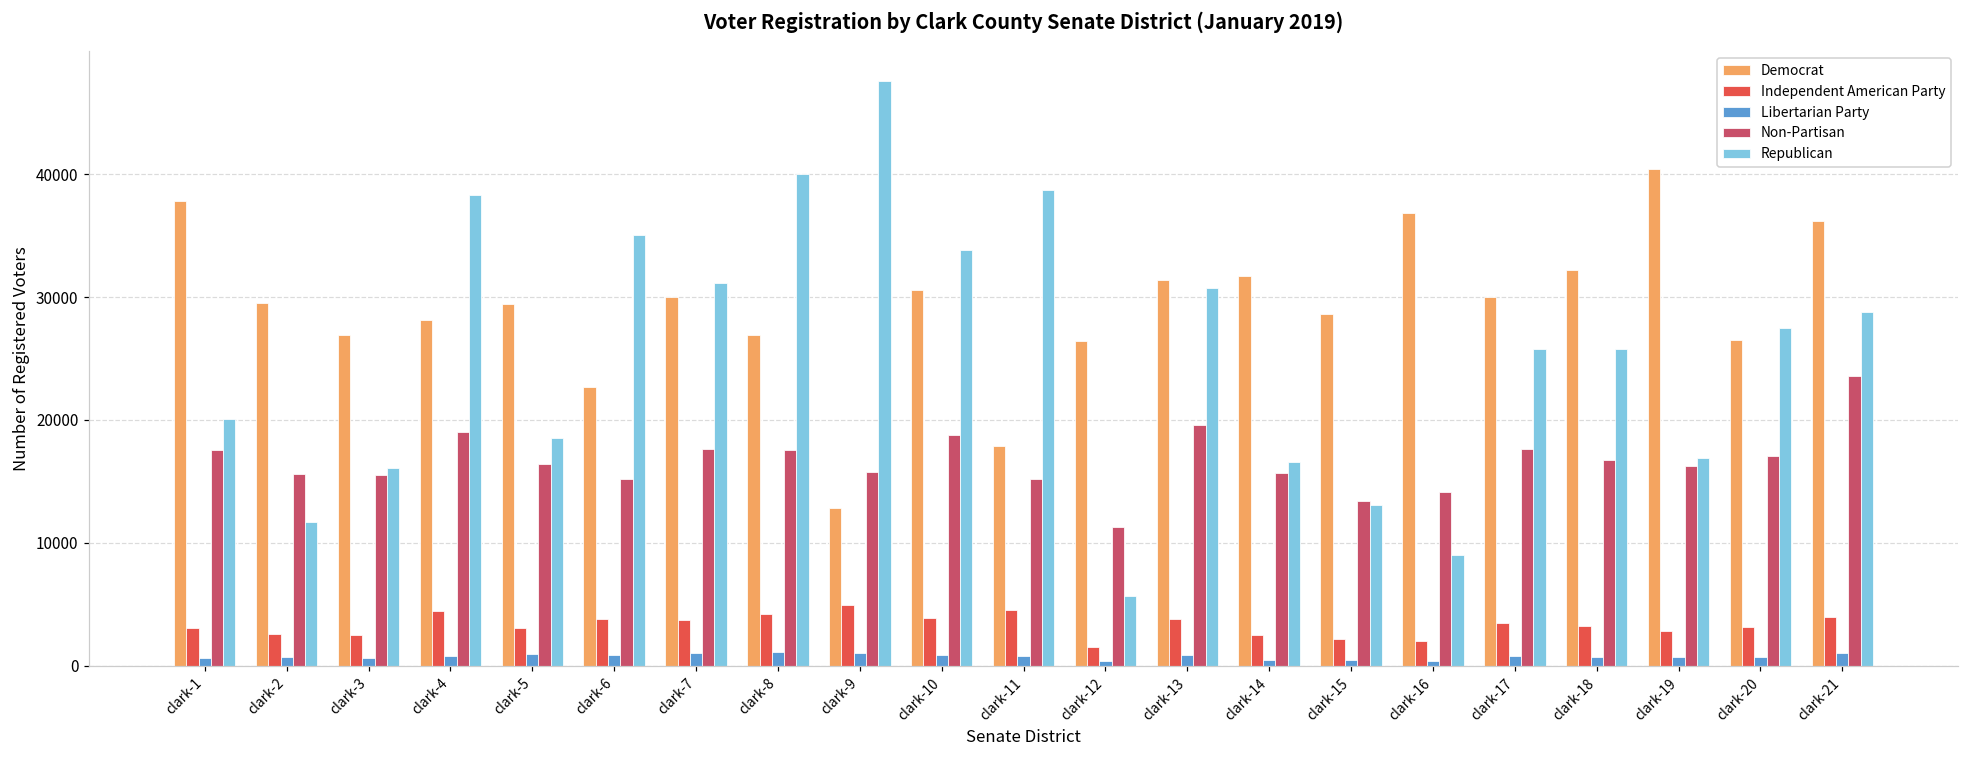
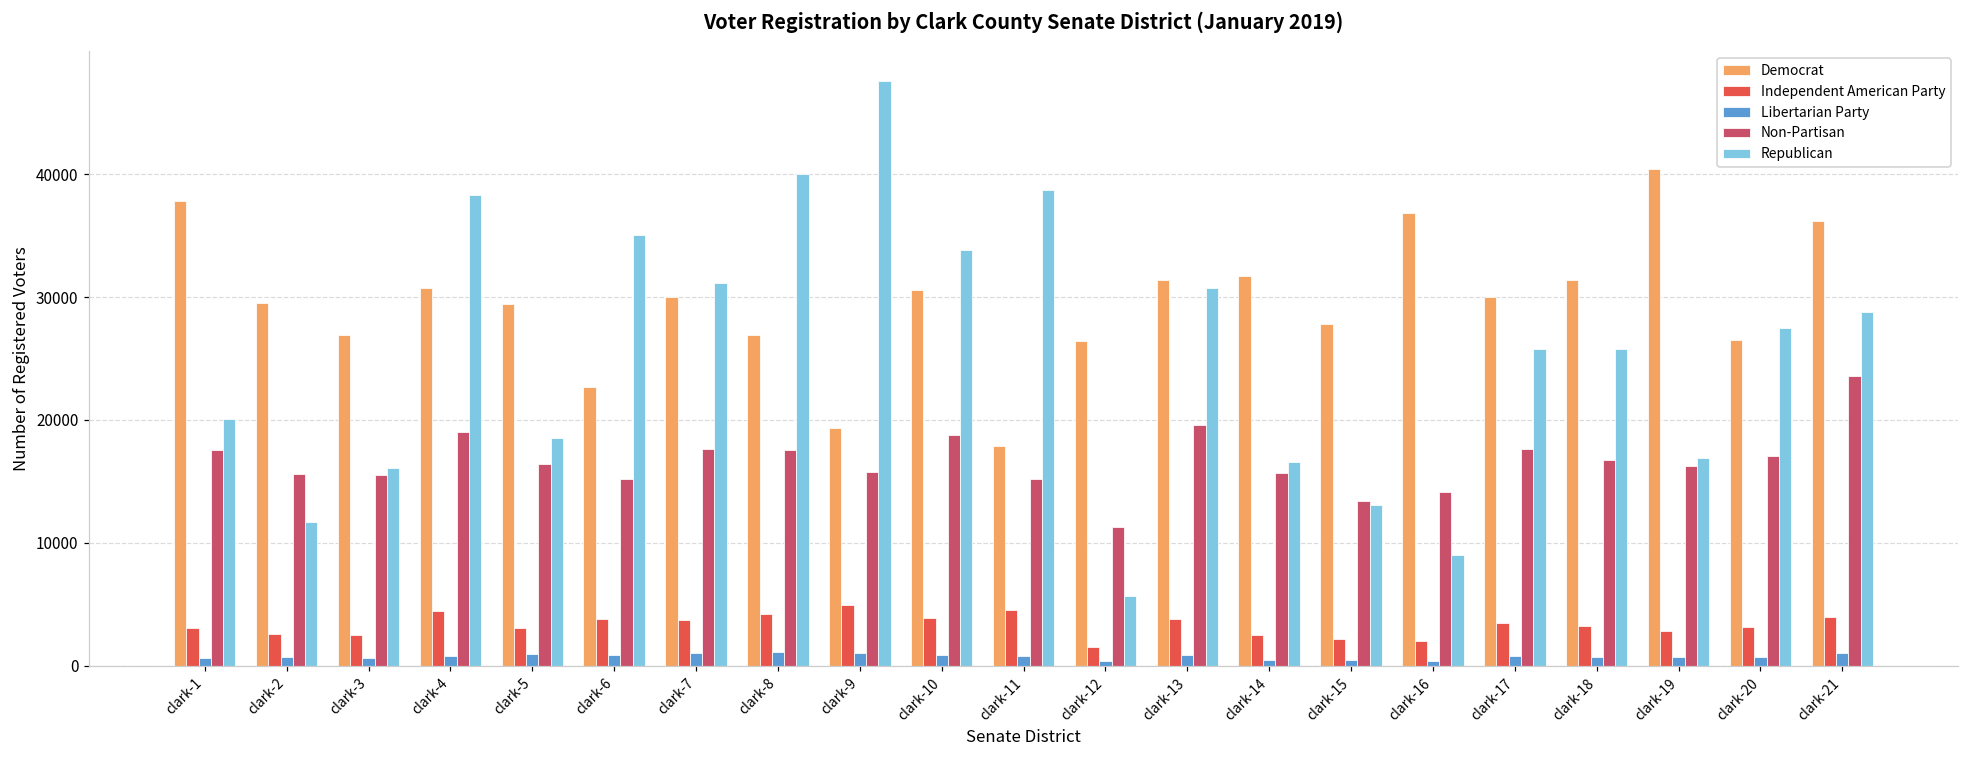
  {
    "Democrat": {
      "clark-1": 37800,
      "clark-2": 29500,
      "clark-3": 26900,
-     "clark-4": 28100,
+     "clark-4": 30800,
      "clark-5": 29500,
      "clark-6": 22700,
      "clark-7": 30000,
      "clark-8": 26900,
-     "clark-9": 12800,
+     "clark-9": 19300,
      "clark-10": 30600,
      "clark-11": 17900,
      "clark-12": 26400,
      "clark-13": 31400,
      "clark-14": 31700,
-     "clark-15": 28600,
+     "clark-15": 27800,
      "clark-16": 36800,
      "clark-17": 30000,
-     "clark-18": 32200,
+     "clark-18": 31400,
      "clark-19": 40400,
      "clark-20": 26500,
      "clark-21": 36200
    }
  }
